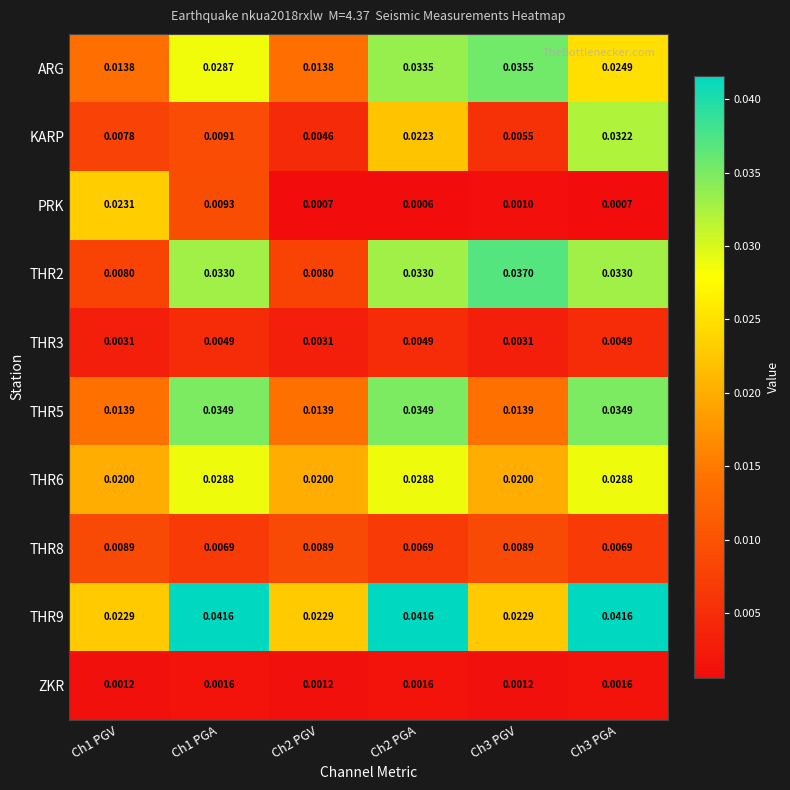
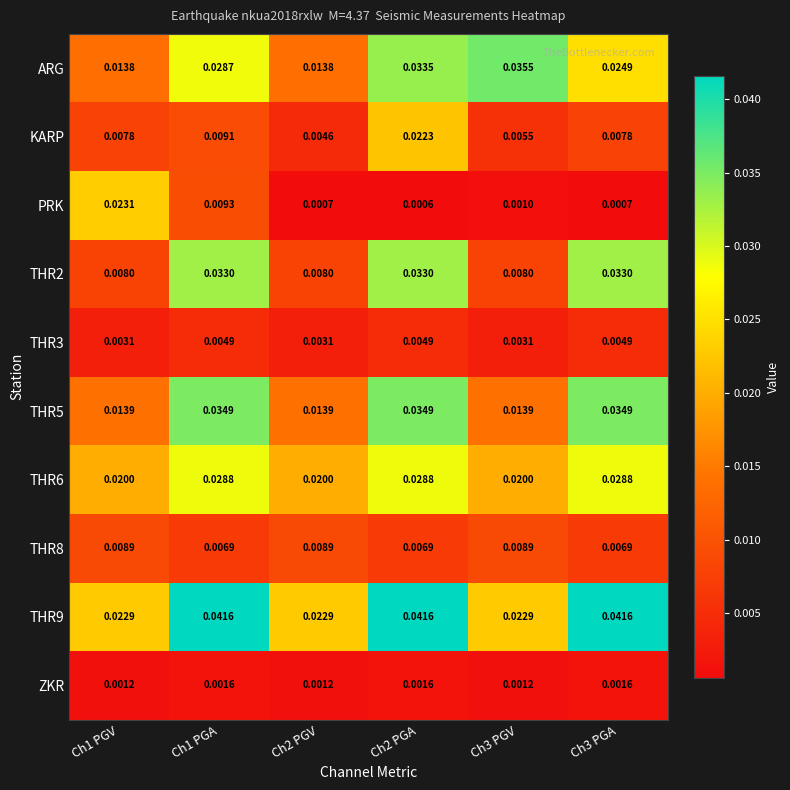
  {
    "ARG": {
      "Ch1 PGV": 0.0138,
      "Ch1 PGA": 0.0287,
      "Ch2 PGV": 0.0138,
      "Ch2 PGA": 0.0335,
      "Ch3 PGV": 0.0355
    },
    "KARP": {
      "Ch1 PGV": 0.0078,
      "Ch1 PGA": 0.0091,
      "Ch2 PGV": 0.0046,
      "Ch2 PGA": 0.0223,
      "Ch3 PGV": 0.0055,
-     "Ch3 PGA": 0.0322
+     "Ch3 PGA": 0.0078
    },
    "PRK": {
      "Ch1 PGV": 0.0231,
      "Ch1 PGA": 0.0093,
      "Ch2 PGV": 0.0007,
      "Ch2 PGA": 0.0006,
      "Ch3 PGV": 0.0010,
      "Ch3 PGA": 0.0007
    },
    "THR2": {
      "Ch1 PGV": 0.0080,
      "Ch1 PGA": 0.0330,
      "Ch2 PGV": 0.0080,
      "Ch2 PGA": 0.0330,
-     "Ch3 PGV": 0.0370,
+     "Ch3 PGV": 0.0080,
      "Ch3 PGA": 0.0330
    },
    "THR3": {
      "Ch1 PGV": 0.0031,
      "Ch1 PGA": 0.0049,
      "Ch2 PGV": 0.0031,
      "Ch2 PGA": 0.0049,
      "Ch3 PGV": 0.0031,
      "Ch3 PGA": 0.0049
    },
    "THR5": {
      "Ch1 PGV": 0.0139,
      "Ch1 PGA": 0.0349,
      "Ch2 PGV": 0.0139,
      "Ch2 PGA": 0.0349,
      "Ch3 PGV": 0.0139,
      "Ch3 PGA": 0.0349
    },
    "THR6": {
      "Ch1 PGV": 0.0200,
      "Ch1 PGA": 0.0288,
      "Ch2 PGV": 0.0200,
      "Ch2 PGA": 0.0288,
      "Ch3 PGV": 0.0200,
      "Ch3 PGA": 0.0288
    },
    "THR8": {
      "Ch1 PGV": 0.0089,
      "Ch1 PGA": 0.0069,
      "Ch2 PGV": 0.0089,
      "Ch2 PGA": 0.0069,
      "Ch3 PGV": 0.0089,
      "Ch3 PGA": 0.0069
    },
    "THR9": {
      "Ch1 PGV": 0.0229,
      "Ch1 PGA": 0.0416,
      "Ch2 PGV": 0.0229,
      "Ch2 PGA": 0.0416,
      "Ch3 PGV": 0.0229,
      "Ch3 PGA": 0.0416
    },
    "ZKR": {
      "Ch1 PGV": 0.0012,
      "Ch1 PGA": 0.0016,
      "Ch2 PGV": 0.0012,
      "Ch2 PGA": 0.0016,
      "Ch3 PGV": 0.0012,
      "Ch3 PGA": 0.0016
    }
  }
